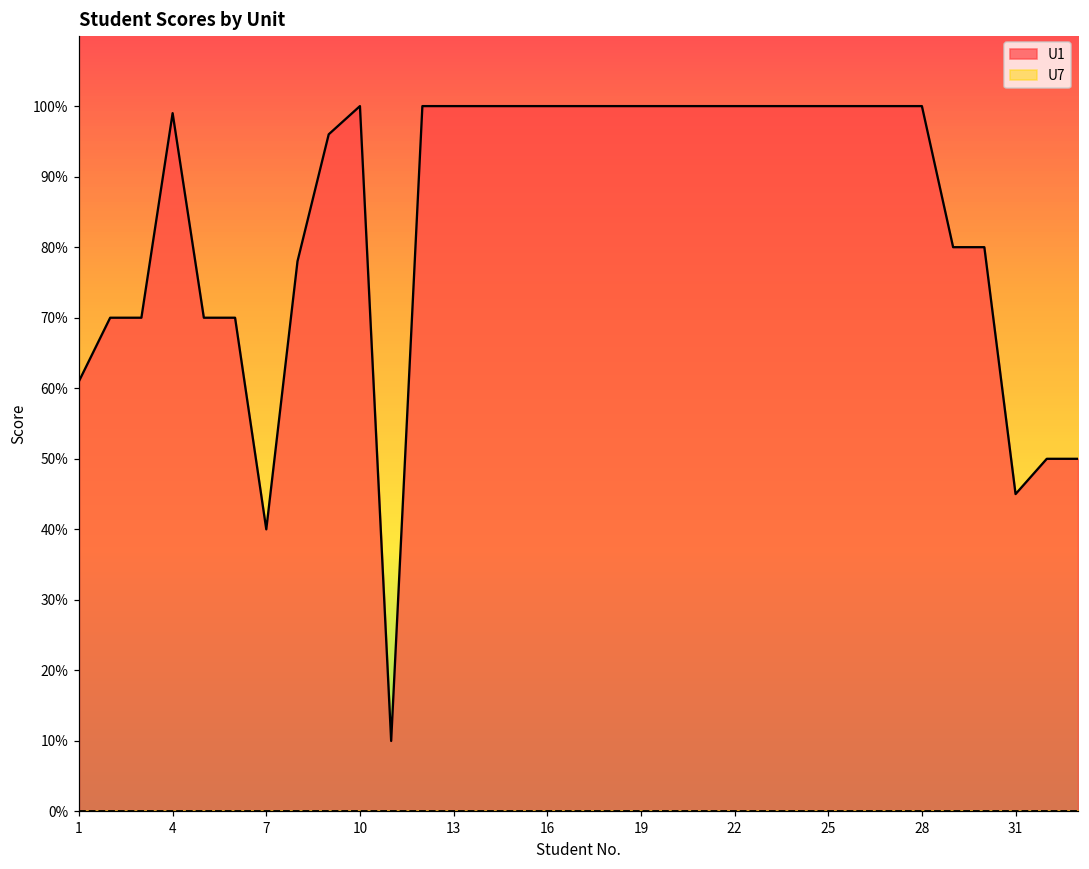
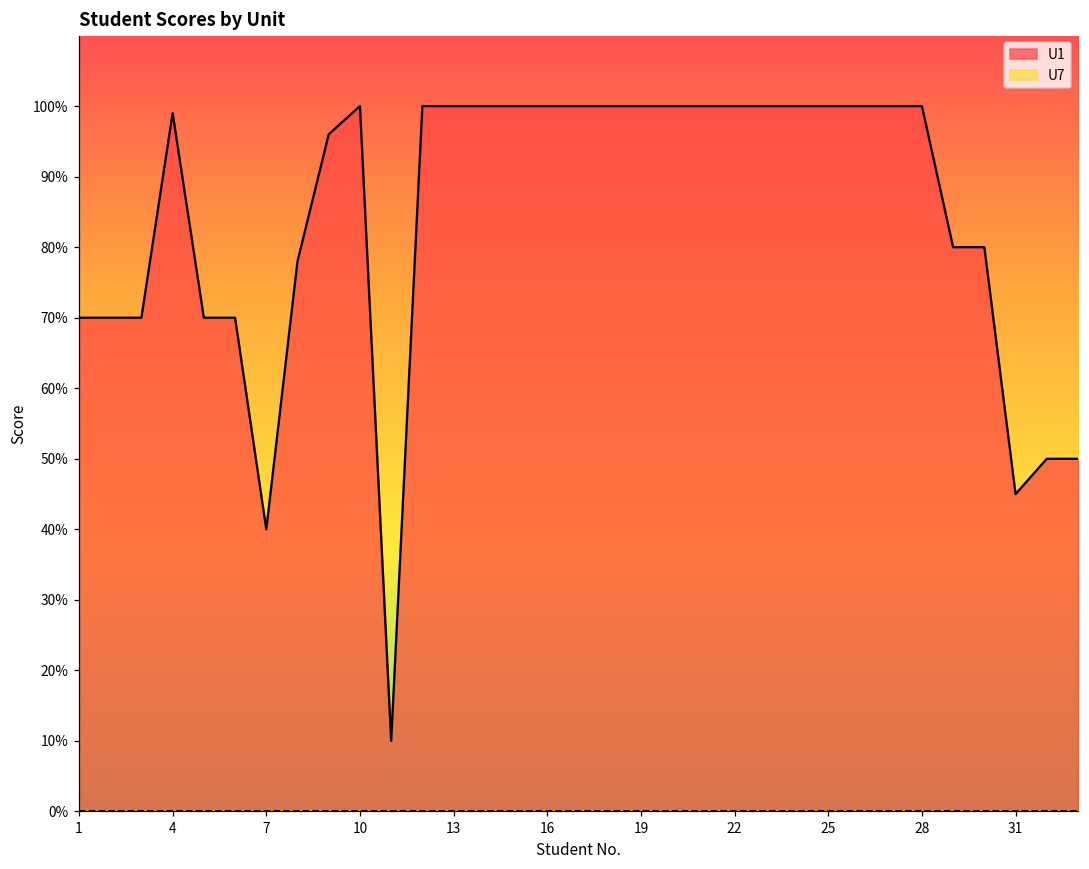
  {
    "U1": {
-     "1": "61%",
+     "1": "70%",
      "4": "99%",
      "7": "40%",
      "10": "100%",
      "13": "100%",
      "16": "100%",
      "19": "100%",
      "22": "100%",
      "25": "100%",
      "28": "100%",
      "31": "45%"
    },
    "U7": {
      "1": "0%",
      "4": "0%",
      "7": "0%",
      "10": "0%",
      "13": "0%",
      "16": "0%",
      "19": "0%",
      "22": "0%",
      "25": "0%",
      "28": "0%",
      "31": "0%"
    }
  }
